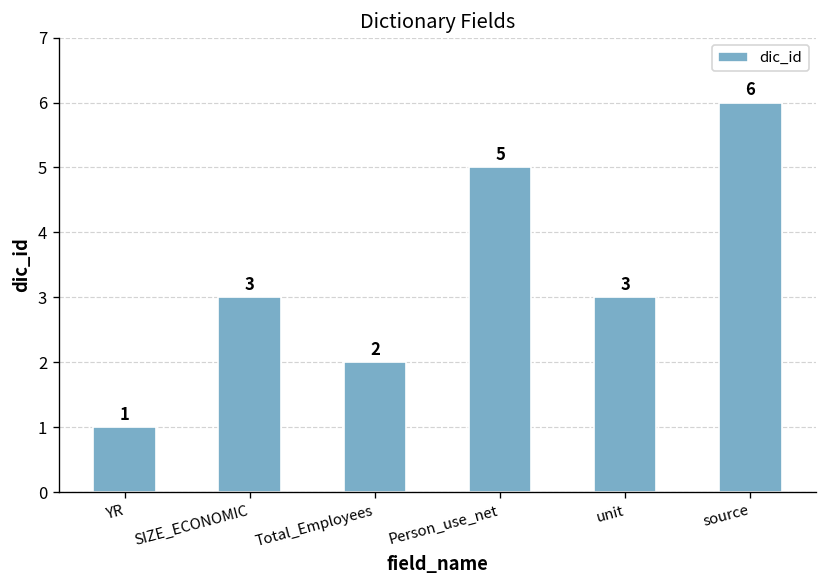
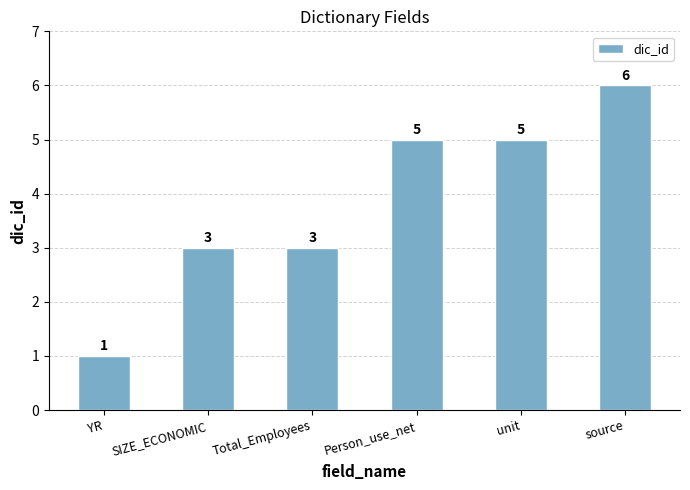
  {
    "YR": 1,
    "SIZE_ECONOMIC": 3,
-   "Total_Employees": 2,
+   "Total_Employees": 3,
    "Person_use_net": 5,
-   "unit": 3,
+   "unit": 5,
    "source": 6
  }
